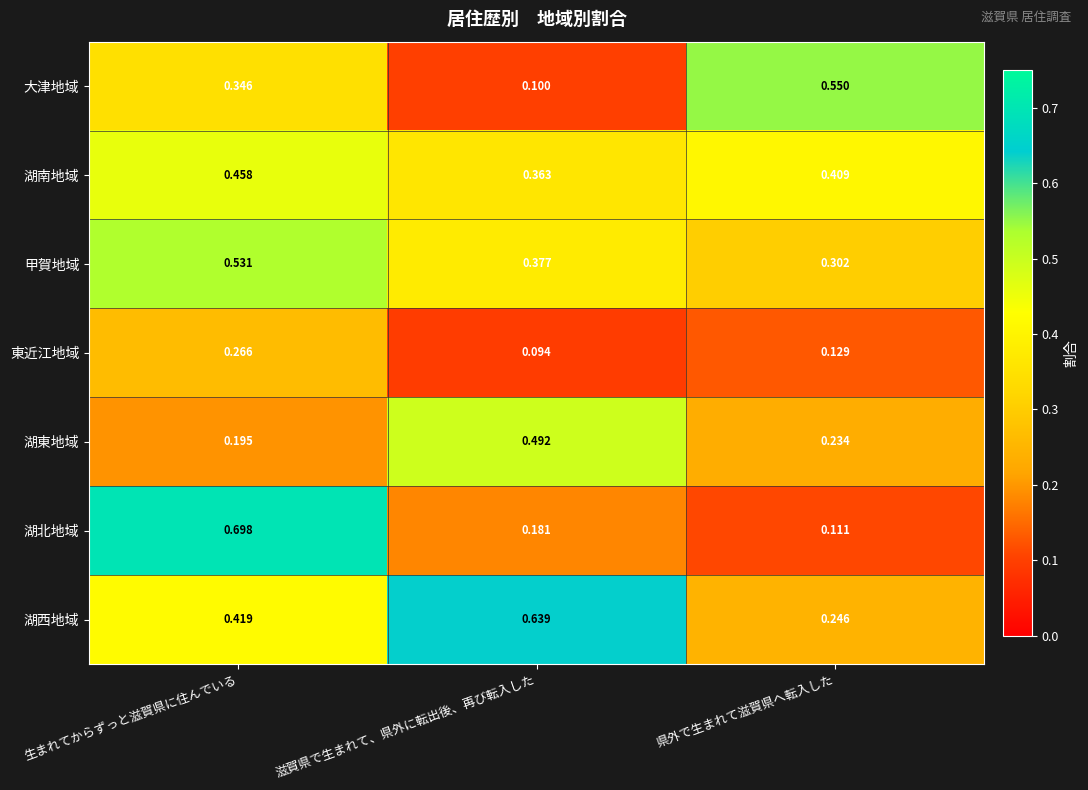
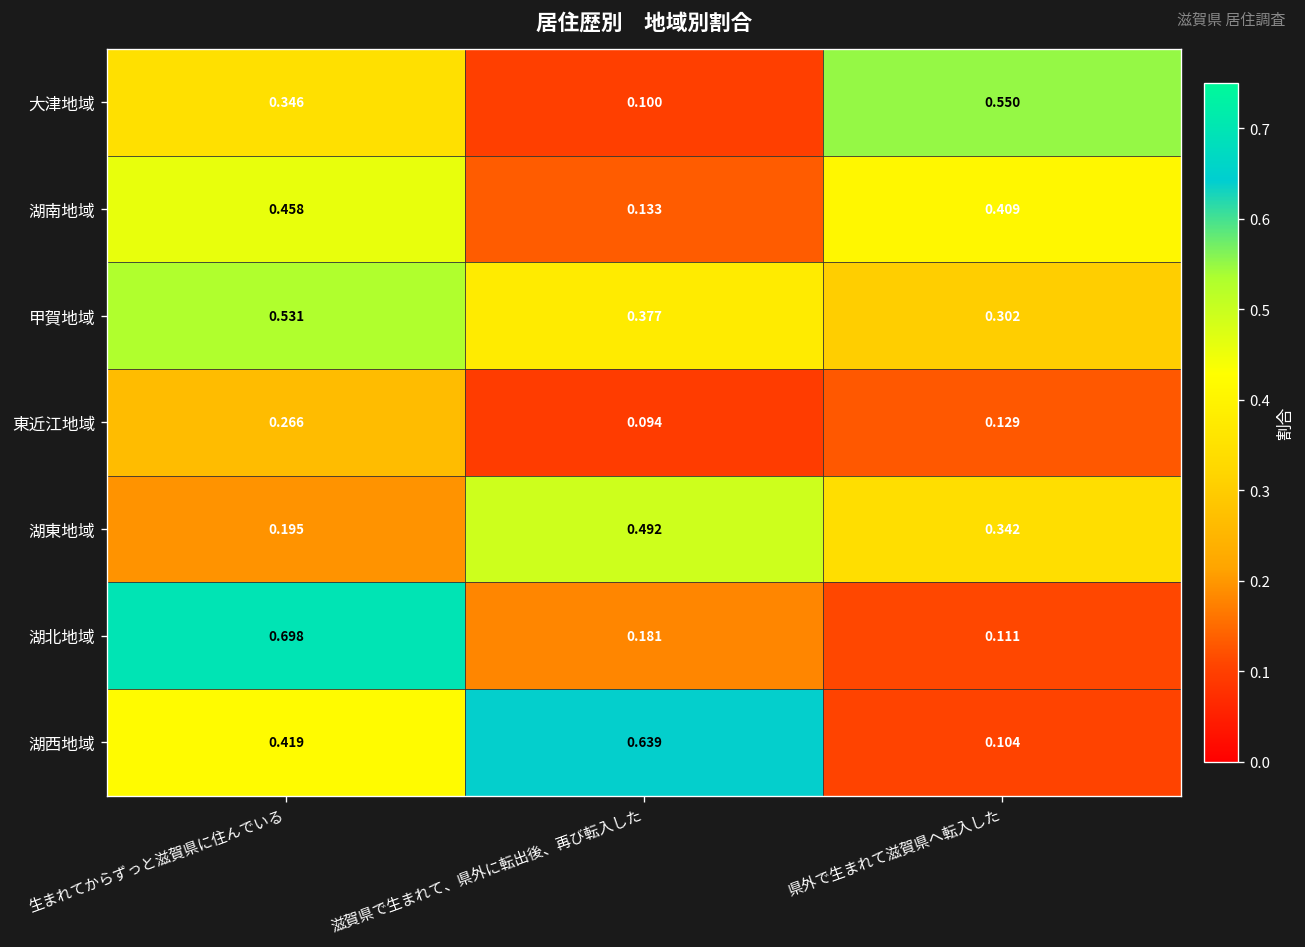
  {
    "大津地域": {
      "生まれてからずっと滋賀県に住んでいる": 0.346,
      "滋賀県で生まれて、県外に転出後、再び転入した": 0.100,
      "県外で生まれて滋賀県へ転入した": 0.550
    },
    "湖南地域": {
      "生まれてからずっと滋賀県に住んでいる": 0.458,
-     "滋賀県で生まれて、県外に転出後、再び転入した": 0.363,
+     "滋賀県で生まれて、県外に転出後、再び転入した": 0.133,
      "県外で生まれて滋賀県へ転入した": 0.409
    },
    "甲賀地域": {
      "生まれてからずっと滋賀県に住んでいる": 0.531,
      "滋賀県で生まれて、県外に転出後、再び転入した": 0.377,
      "県外で生まれて滋賀県へ転入した": 0.302
    },
    "東近江地域": {
      "生まれてからずっと滋賀県に住んでいる": 0.266,
      "滋賀県で生まれて、県外に転出後、再び転入した": 0.094,
      "県外で生まれて滋賀県へ転入した": 0.129
    },
    "湖東地域": {
      "生まれてからずっと滋賀県に住んでいる": 0.195,
      "滋賀県で生まれて、県外に転出後、再び転入した": 0.492,
-     "県外で生まれて滋賀県へ転入した": 0.234
+     "県外で生まれて滋賀県へ転入した": 0.342
    },
    "湖北地域": {
      "生まれてからずっと滋賀県に住んでいる": 0.698,
      "滋賀県で生まれて、県外に転出後、再び転入した": 0.181,
      "県外で生まれて滋賀県へ転入した": 0.111
    },
    "湖西地域": {
      "生まれてからずっと滋賀県に住んでいる": 0.419,
      "滋賀県で生まれて、県外に転出後、再び転入した": 0.639,
-     "県外で生まれて滋賀県へ転入した": 0.246
+     "県外で生まれて滋賀県へ転入した": 0.104
    }
  }
